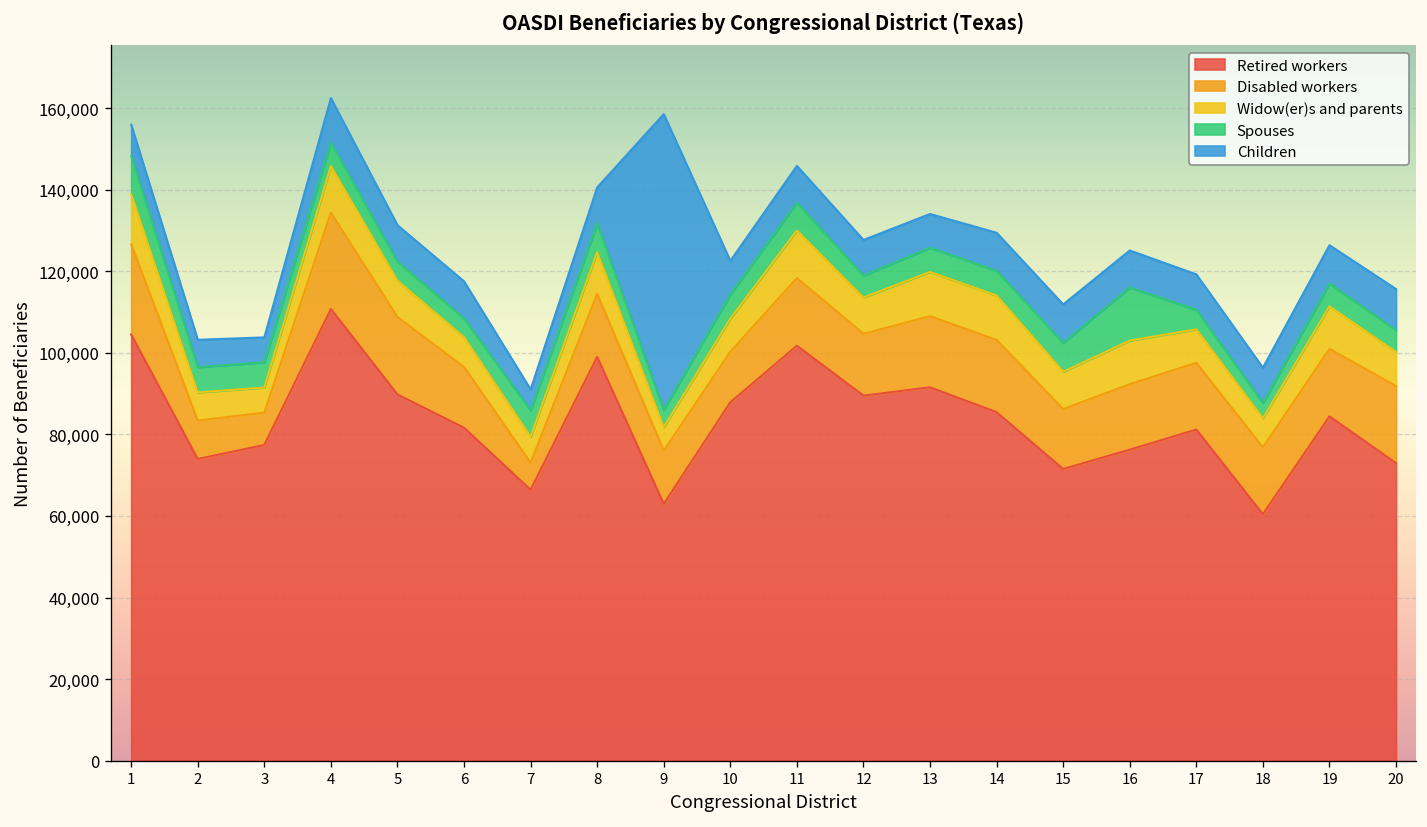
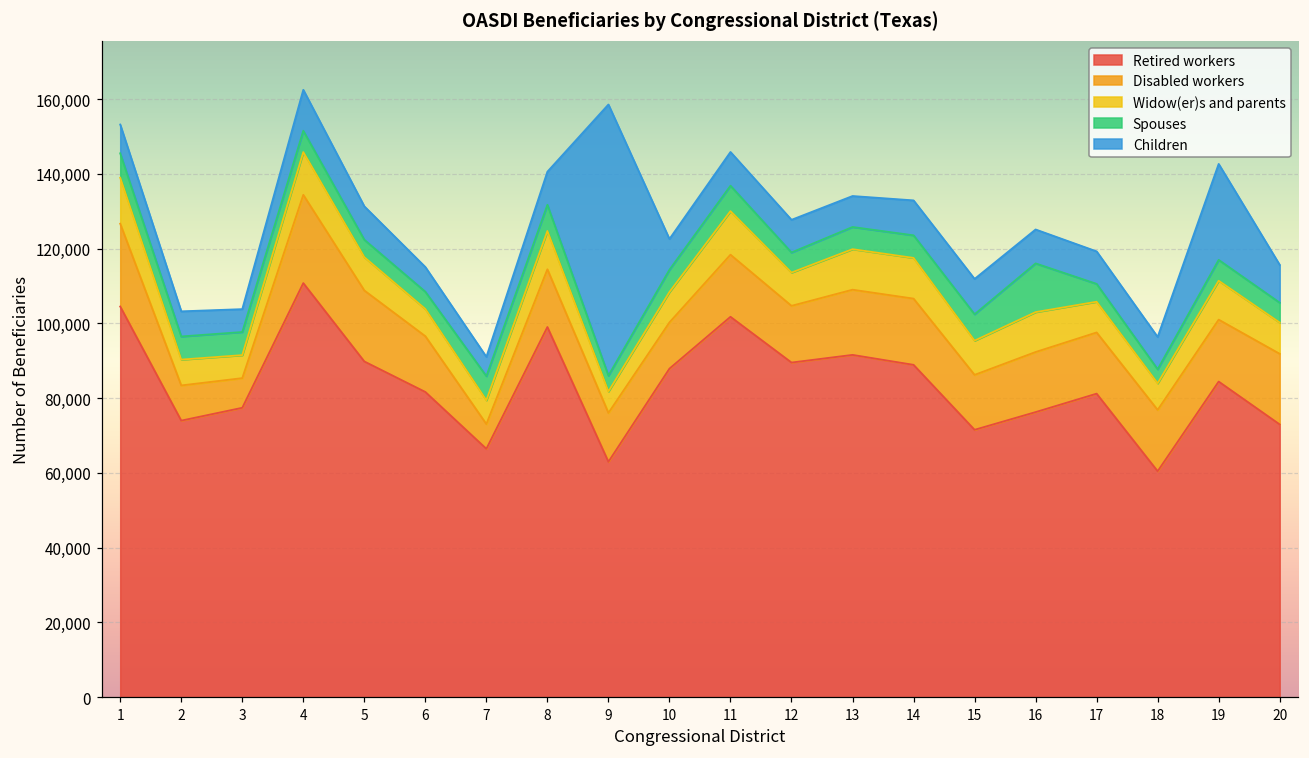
  {
    "Retired workers": {
      "1": "104,000",
      "2": "74,000",
      "3": "77,000",
      "4": "111,000",
      "5": "90,000",
      "6": "82,000",
      "7": "66,000",
      "8": "99,000",
      "9": "63,000",
      "10": "88,000",
      "11": "102,000",
      "12": "90,000",
      "13": "92,000",
-     "14": "85,000",
+     "14": "89,000",
      "15": "72,000",
      "16": "76,000",
      "17": "81,000",
      "18": "60,000",
      "19": "84,000",
      "20": "73,000"
    },
    "Spouses": {
-     "1": "9,000",
+     "1": "7,000",
      "2": "6,000",
      "3": "6,000",
      "4": "6,000",
      "5": "5,000",
      "6": "5,000",
      "7": "6,000",
      "8": "7,000",
      "9": "4,000",
      "10": "6,000",
      "11": "7,000",
      "12": "5,000",
      "13": "6,000",
      "14": "6,000",
      "15": "7,000",
      "16": "13,000",
      "17": "5,000",
      "18": "4,000",
      "19": "6,000",
      "20": "5,000"
    },
    "Children": {
      "1": "8,000",
      "2": "7,000",
      "3": "6,000",
      "4": "11,000",
      "5": "9,000",
-     "6": "9,000",
+     "6": "7,000",
      "7": "5,000",
      "8": "9,000",
      "9": "73,000",
      "10": "8,000",
      "11": "9,000",
      "12": "9,000",
      "13": "8,000",
      "14": "9,000",
      "15": "9,000",
      "16": "9,000",
      "17": "9,000",
      "18": "9,000",
-     "19": "9,000",
+     "19": "26,000",
      "20": "10,000"
    }
  }
